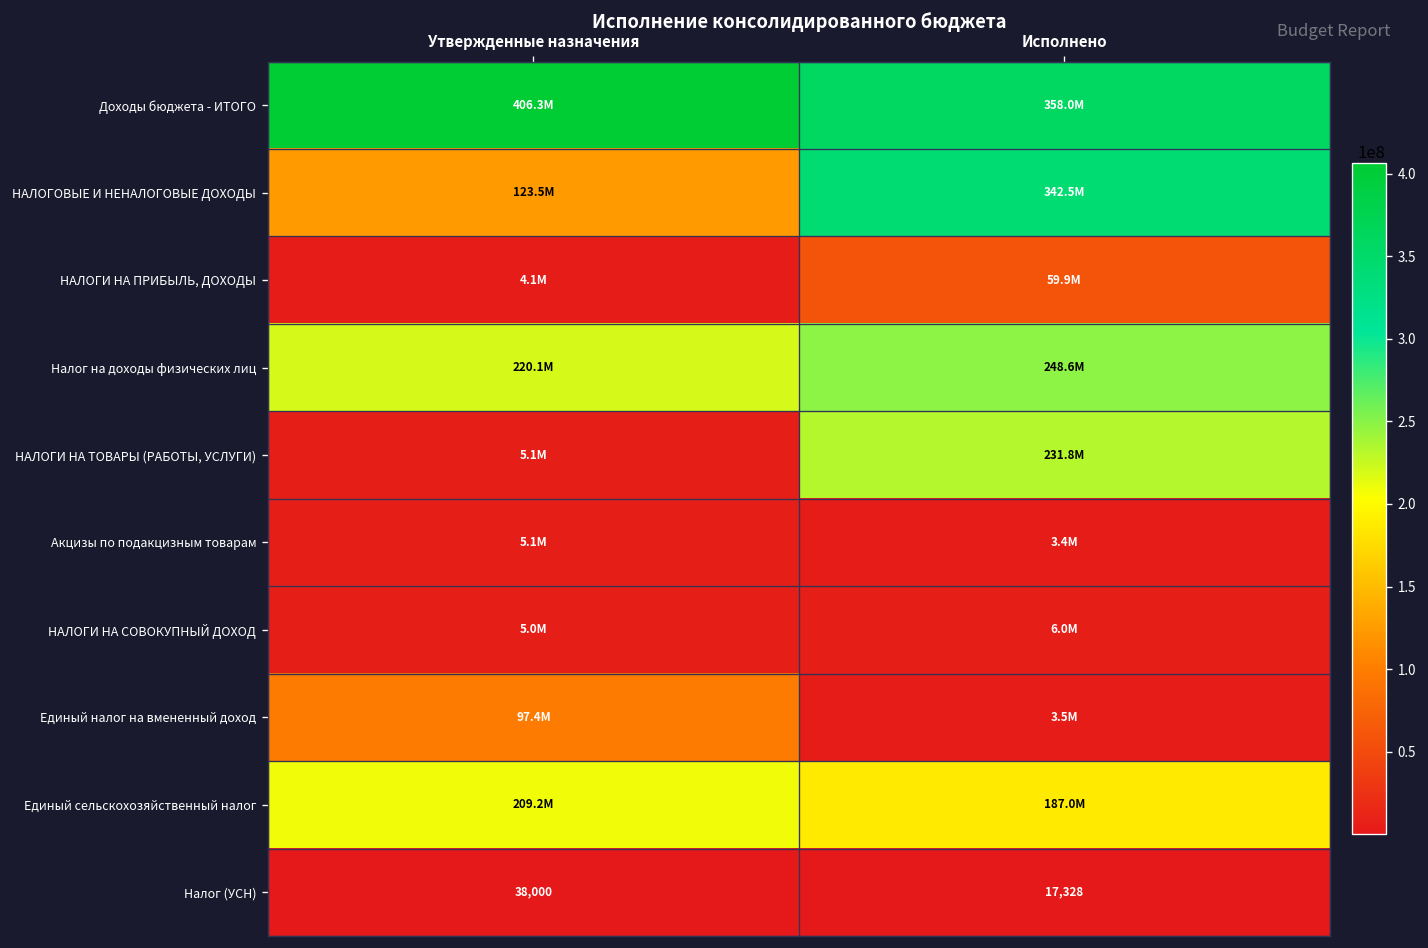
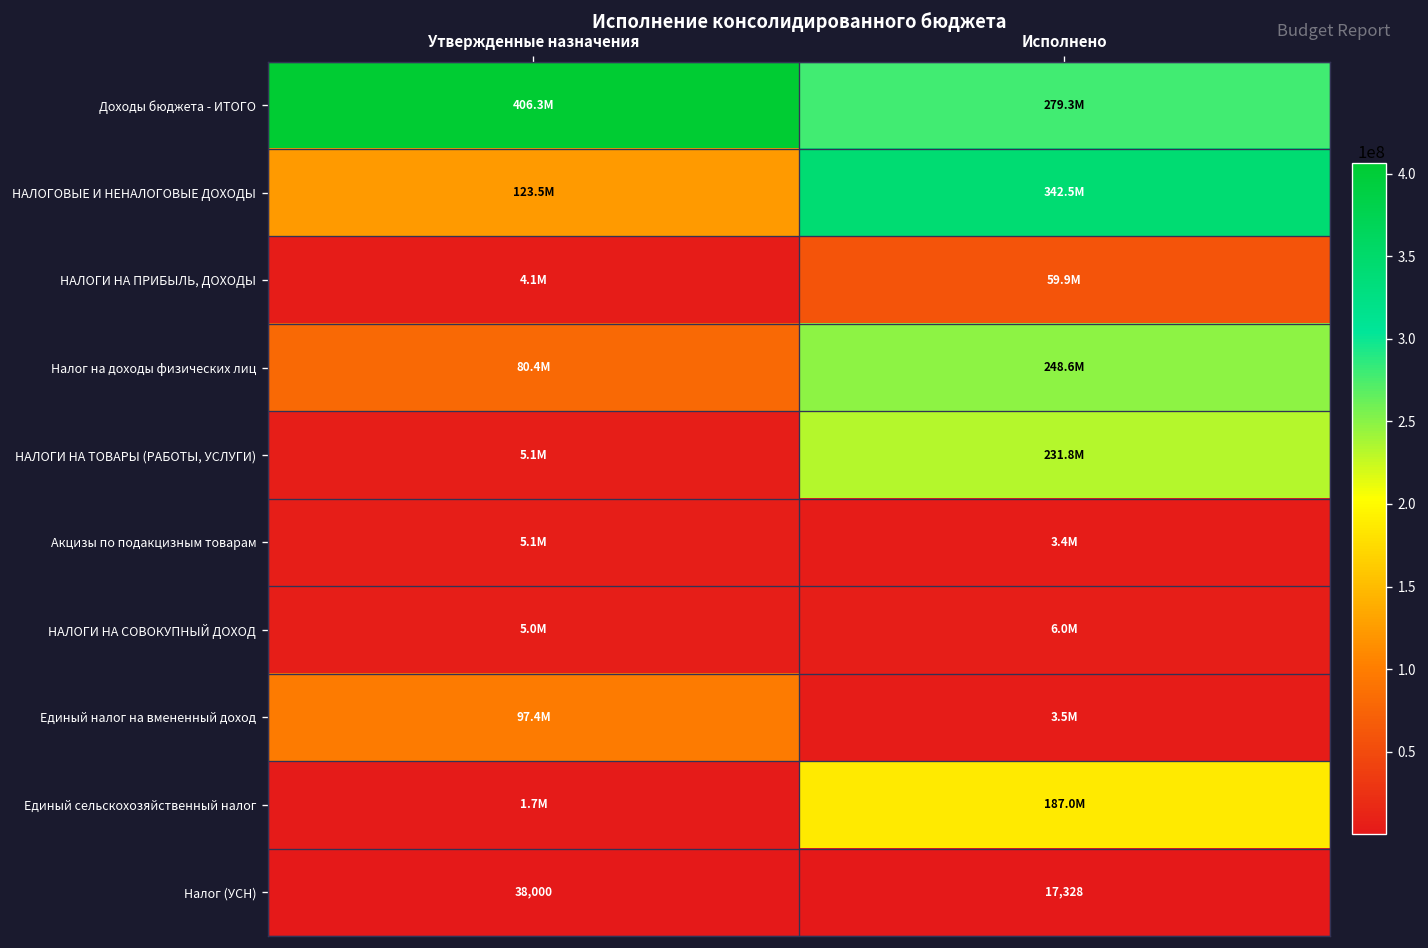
  {
    "Доходы бюджета - ИТОГО": {
      "Утвержденные назначения": "406.3M",
-     "Исполнено": "358.0M"
+     "Исполнено": "279.3M"
    },
    "НАЛОГОВЫЕ И НЕНАЛОГОВЫЕ ДОХОДЫ": {
      "Утвержденные назначения": "123.5M",
      "Исполнено": "342.5M"
    },
    "НАЛОГИ НА ПРИБЫЛЬ, ДОХОДЫ": {
      "Утвержденные назначения": "4.1M",
      "Исполнено": "59.9M"
    },
    "Налог на доходы физических лиц": {
-     "Утвержденные назначения": "220.1M",
+     "Утвержденные назначения": "80.4M",
      "Исполнено": "248.6M"
    },
    "НАЛОГИ НА ТОВАРЫ (РАБОТЫ, УСЛУГИ)": {
      "Утвержденные назначения": "5.1M",
      "Исполнено": "231.8M"
    },
    "Акцизы по подакцизным товарам": {
      "Утвержденные назначения": "5.1M",
      "Исполнено": "3.4M"
    },
    "НАЛОГИ НА СОВОКУПНЫЙ ДОХОД": {
      "Утвержденные назначения": "5.0M",
      "Исполнено": "6.0M"
    },
    "Единый налог на вмененный доход": {
      "Утвержденные назначения": "97.4M",
      "Исполнено": "3.5M"
    },
    "Единый сельскохозяйственный налог": {
-     "Утвержденные назначения": "209.2M",
+     "Утвержденные назначения": "1.7M",
      "Исполнено": "187.0M"
    },
    "Налог (УСН)": {
      "Утвержденные назначения": "38,000",
      "Исполнено": "17,328"
    }
  }
